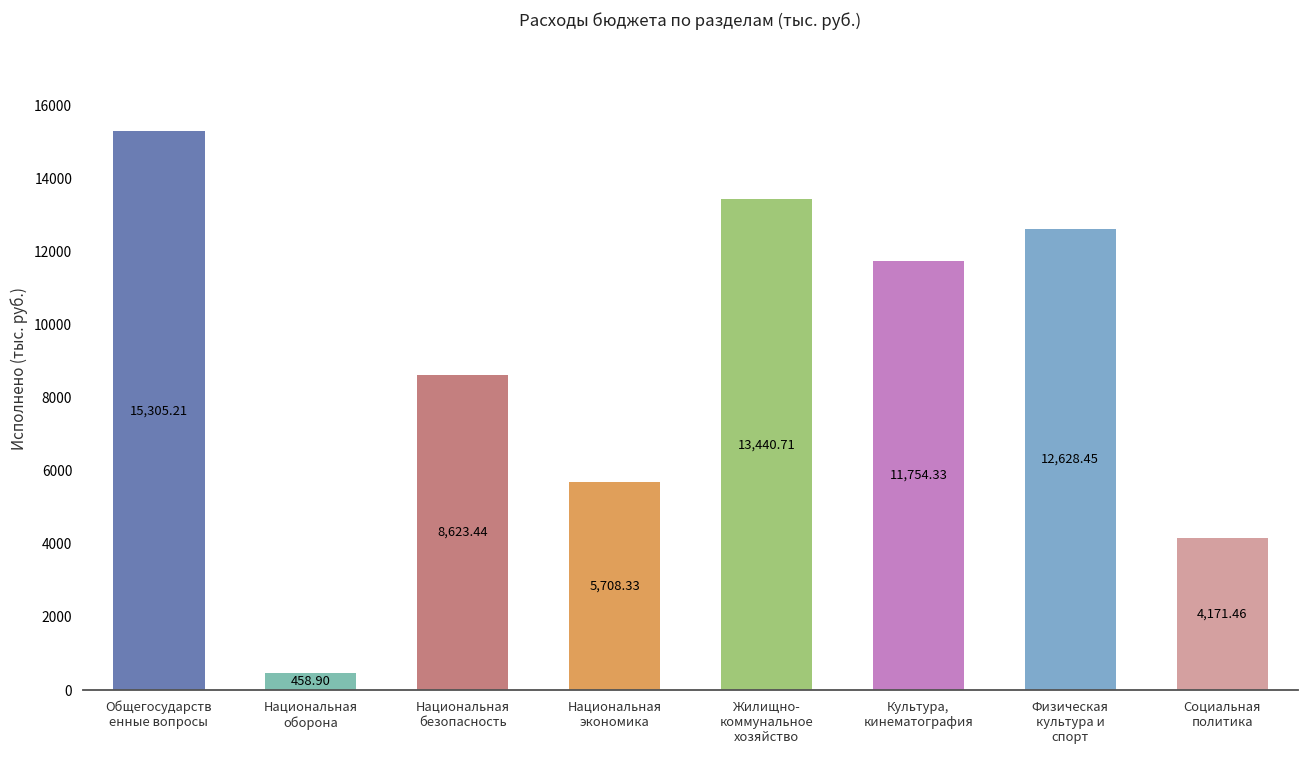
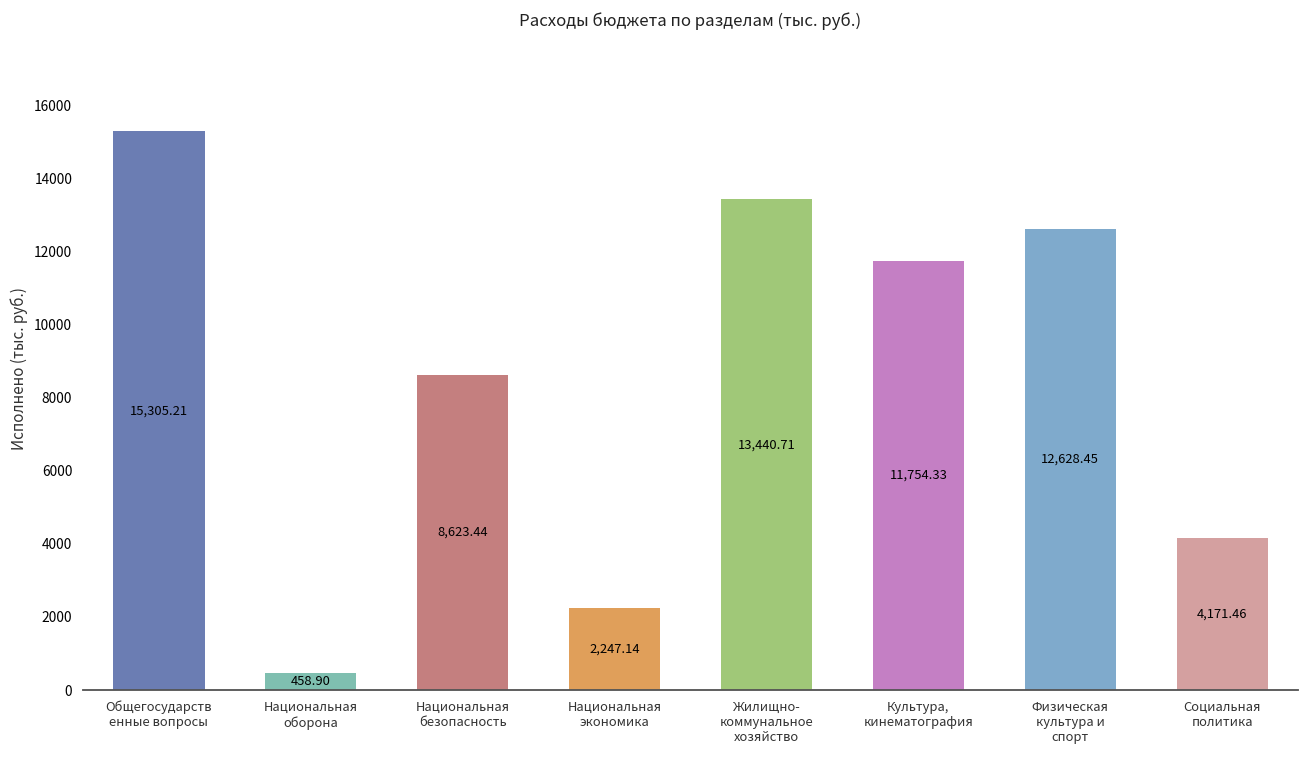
  {
    "Общегосударств енные вопросы": "15,305.21",
    "Национальная оборона": "458.90",
    "Национальная безопасность": "8,623.44",
-   "Национальная экономика": "5,708.33",
+   "Национальная экономика": "2,247.14",
    "Жилищно- коммунальное хозяйство": "13,440.71",
    "Культура, кинематография": "11,754.33",
    "Физическая культура и спорт": "12,628.45",
    "Социальная политика": "4,171.46"
  }
